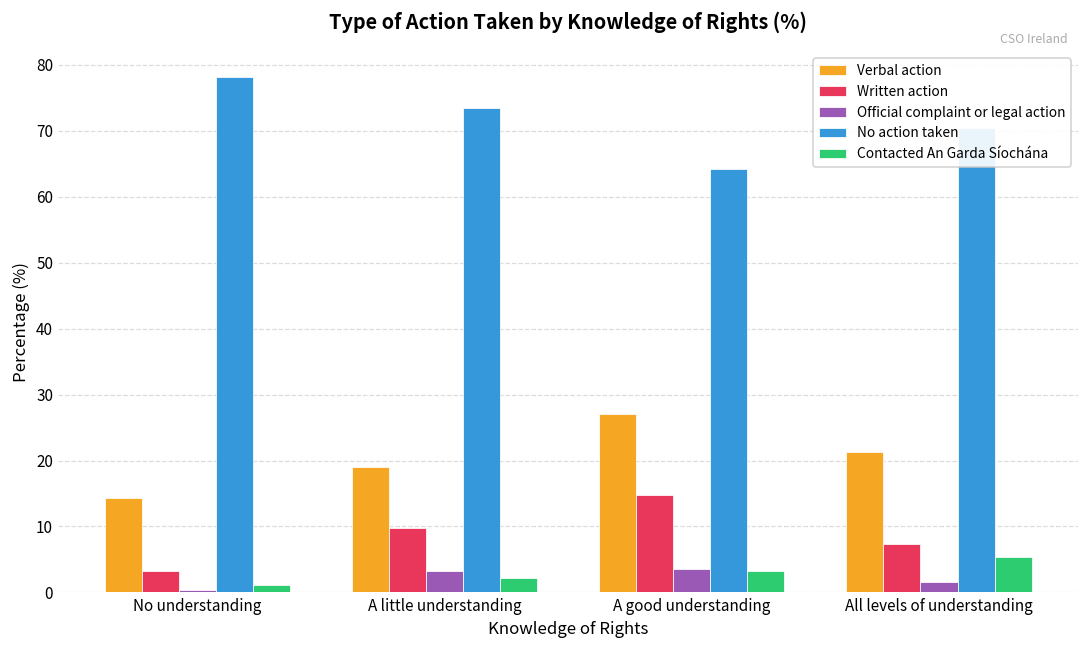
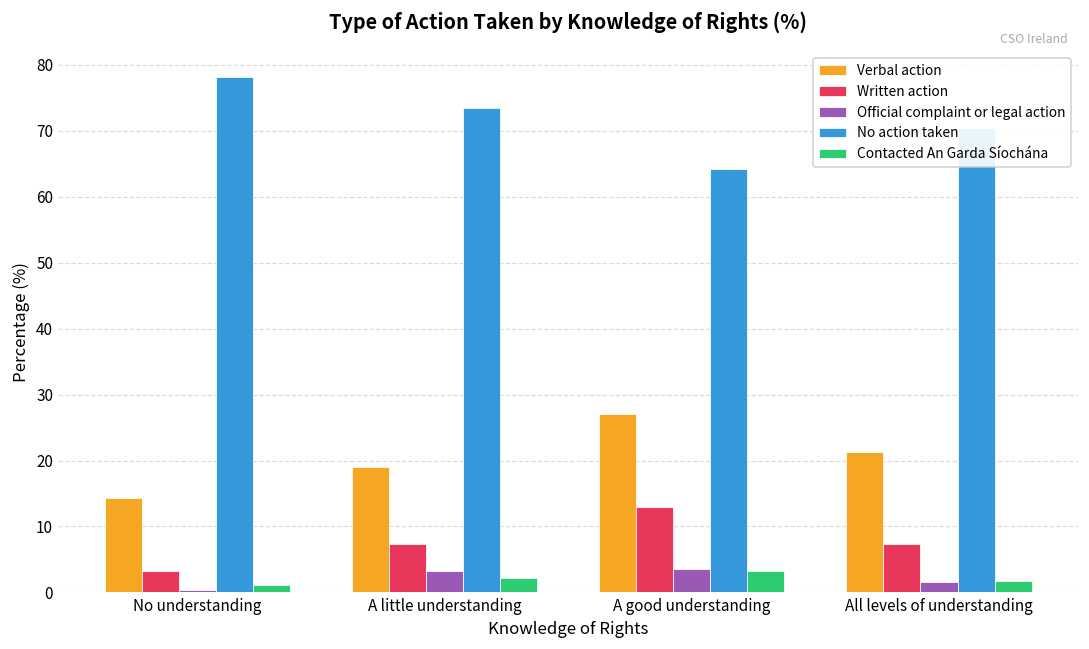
  {
    "Verbal action": {
      "No understanding": 14,
      "A little understanding": 19,
      "A good understanding": 27,
      "All levels of understanding": 21
    },
    "Written action": {
      "No understanding": 3,
-     "A little understanding": 10,
-     "A good understanding": 15,
+     "A little understanding": 7,
+     "A good understanding": 13,
      "All levels of understanding": 7
    },
    "Official complaint or legal action": {
      "A little understanding": 3,
      "A good understanding": 4,
      "All levels of understanding": 2
    },
    "No action taken": {
      "No understanding": 78,
      "A little understanding": 73,
      "A good understanding": 64
    },
    "Contacted An Garda Síochána": {
      "No understanding": 1,
      "A little understanding": 2,
      "A good understanding": 3,
-     "All levels of understanding": 5
+     "All levels of understanding": 2
    }
  }
